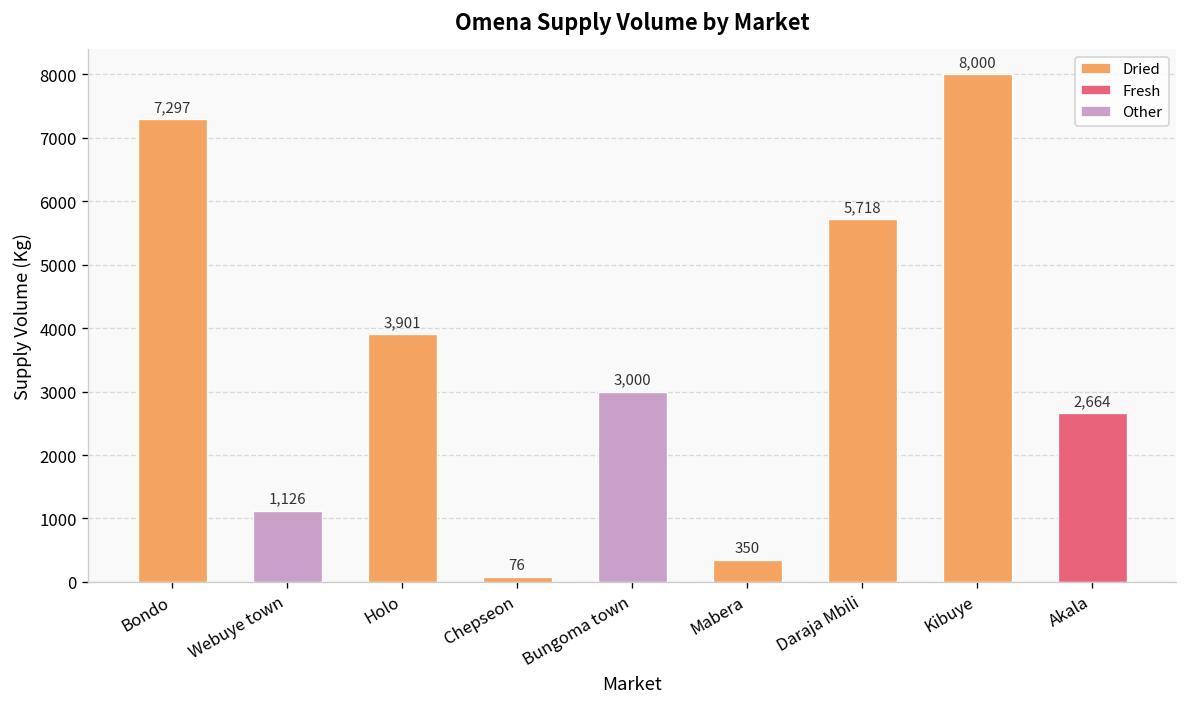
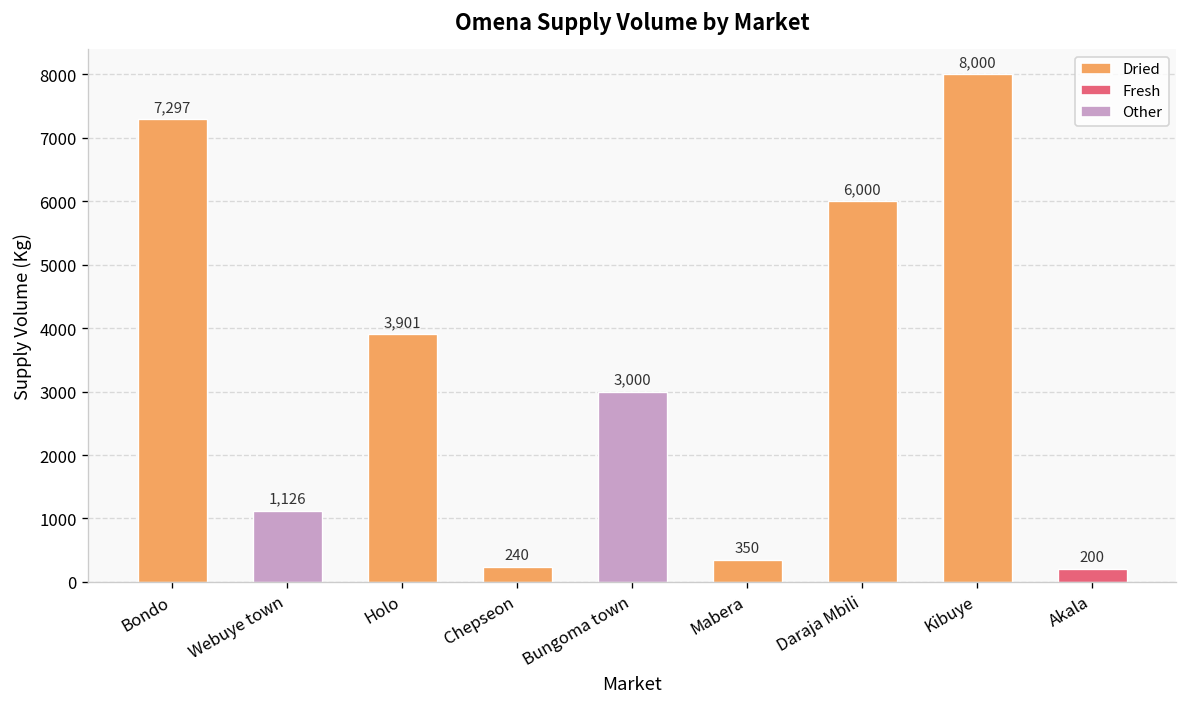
  {
    "Bondo": "7,297",
    "Webuye town": "1,126",
    "Holo": "3,901",
-   "Chepseon": "76",
+   "Chepseon": "240",
    "Bungoma town": "3,000",
    "Mabera": "350",
-   "Daraja Mbili": "5,718",
+   "Daraja Mbili": "6,000",
    "Kibuye": "8,000",
-   "Akala": "2,664"
+   "Akala": "200"
  }
